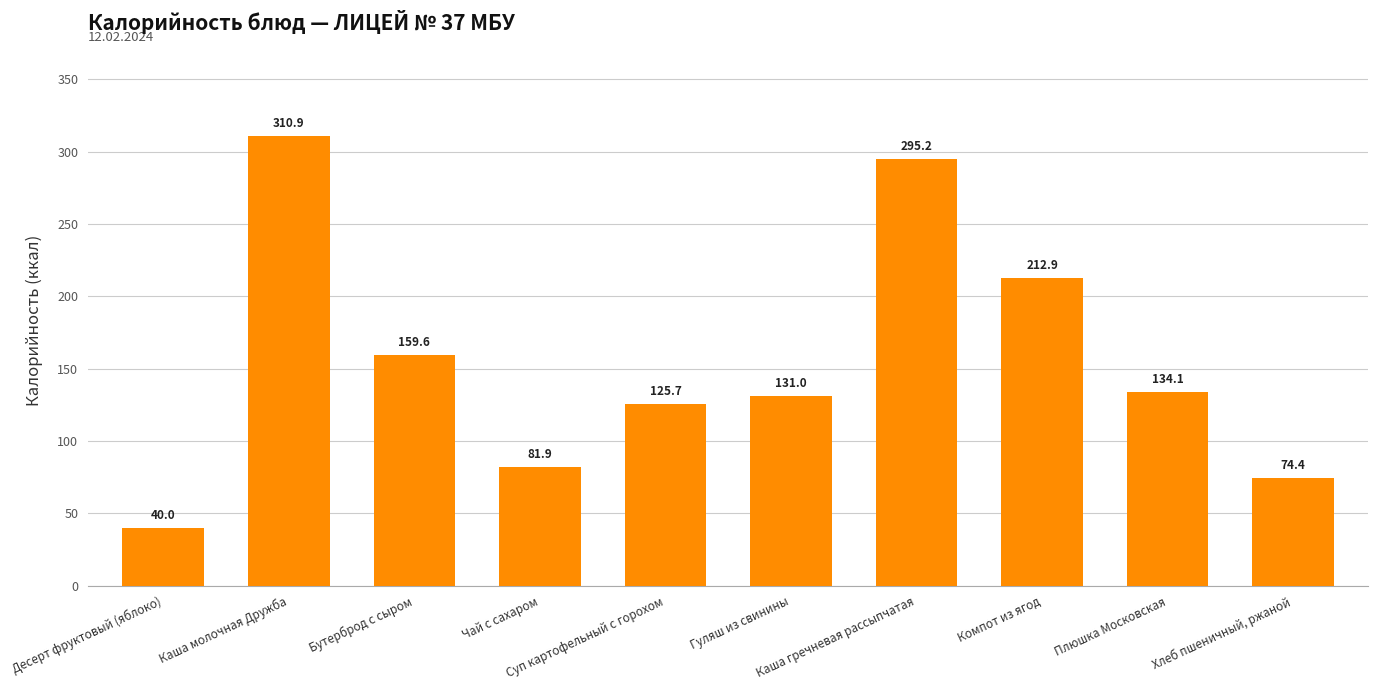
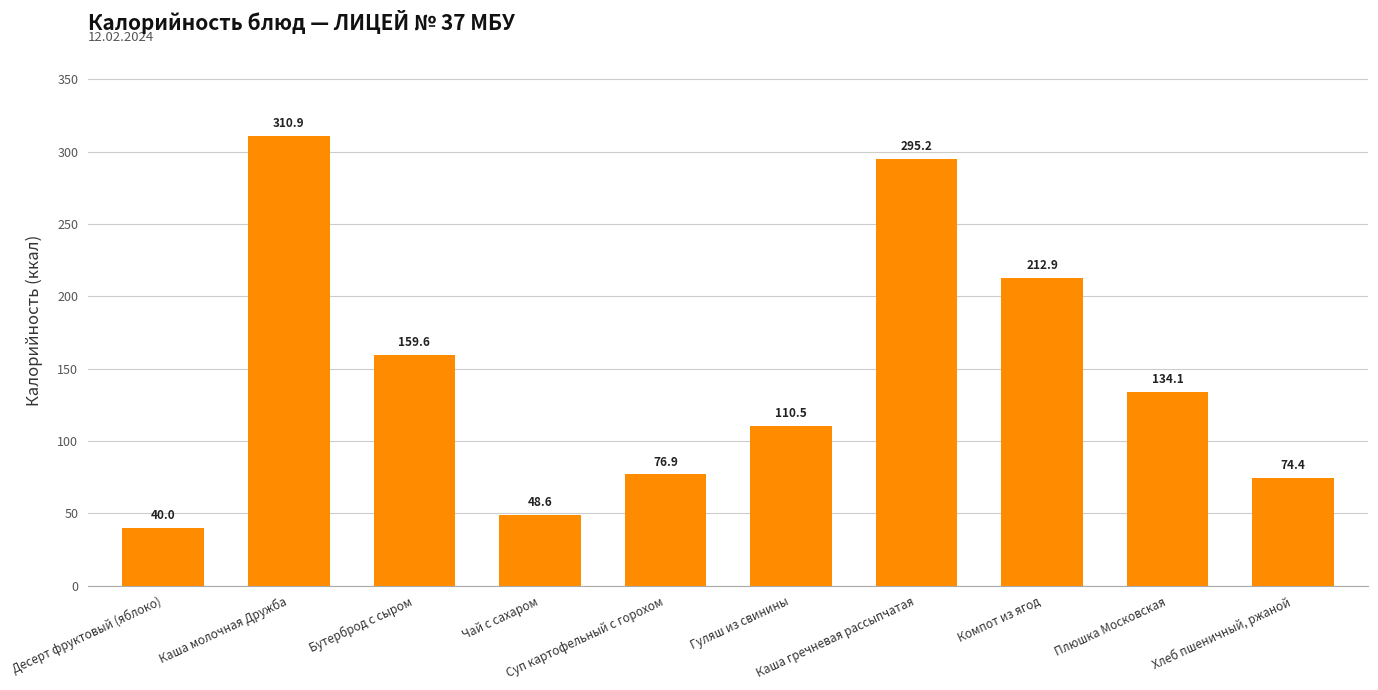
  {
    "Десерт фруктовый (яблоко)": 40.0,
    "Каша молочная Дружба": 310.9,
    "Бутерброд с сыром": 159.6,
-   "Чай с сахаром": 81.9,
-   "Суп картофельный с горохом": 125.7,
-   "Гуляш из свинины": 131.0,
+   "Чай с сахаром": 48.6,
+   "Суп картофельный с горохом": 76.9,
+   "Гуляш из свинины": 110.5,
    "Каша гречневая рассыпчатая": 295.2,
    "Компот из ягод": 212.9,
    "Плюшка Московская": 134.1,
    "Хлеб пшеничный, ржаной": 74.4
  }
